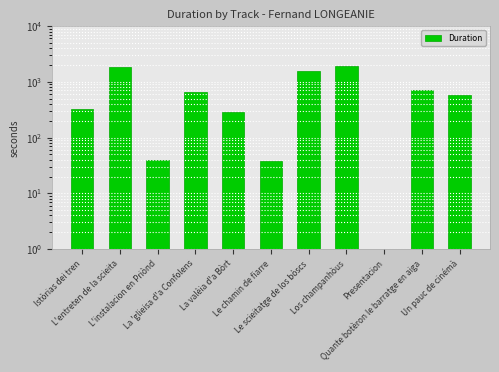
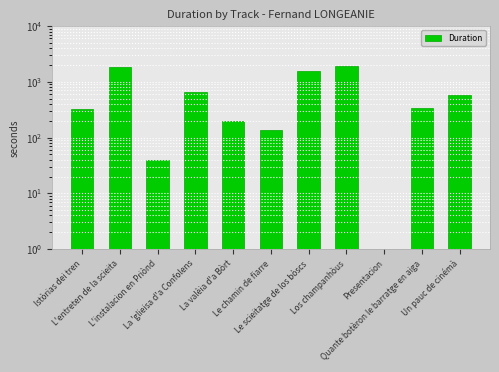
  {
    "Istòrias dei tren": 300,
    "L'entreten de la scieita": 1800,
    "L'instalacion en Priònd": 40,
    "La 'glieisa d'a Confolens": 700,
-   "La valèia d'a Bòrt": 300,
-   "Le chamin de fiarre": 40,
+   "La valèia d'a Bòrt": 200,
+   "Le chamin de fiarre": 140,
    "Le scieitatge de los bòscs": 1600,
    "Los champanhòus": 1900,
    "Presentacion": 1,
-   "Quante botèron le barratge en aiga": 700,
+   "Quante botèron le barratge en aiga": 300,
    "Un pauc de cinémà": 600
  }
